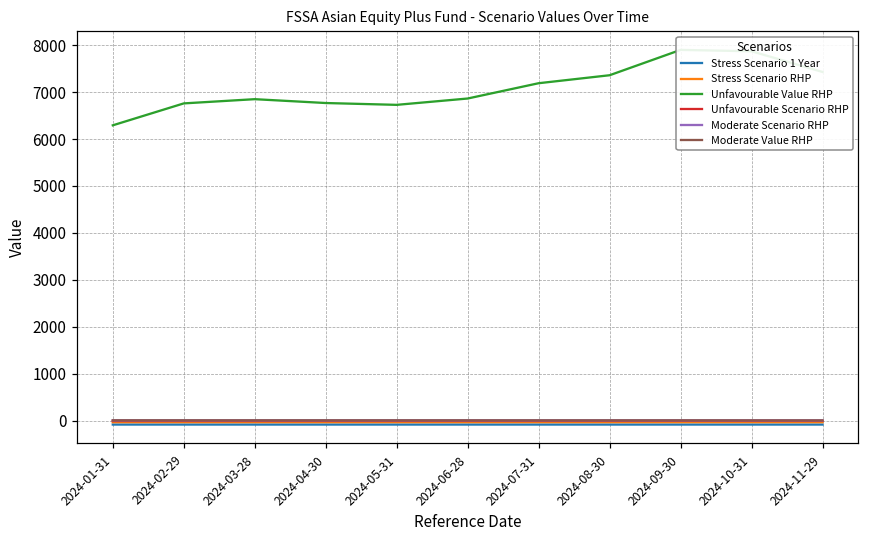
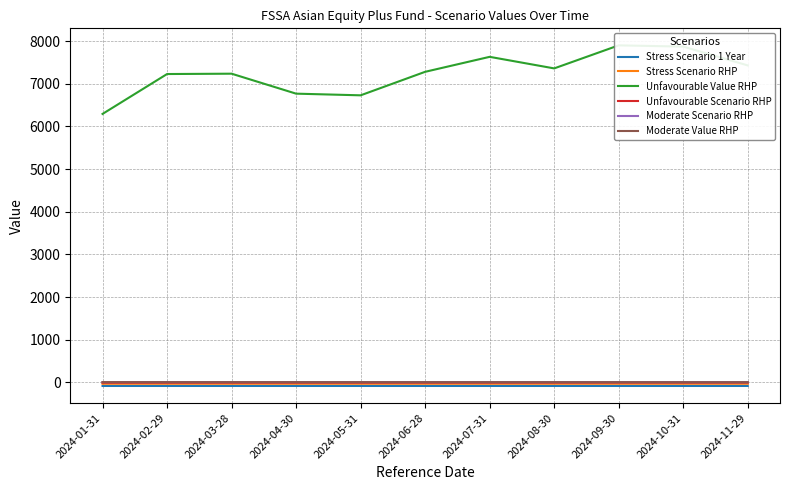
  {
    "Unfavourable Value RHP": {
      "2024-01-31": 6300,
-     "2024-02-29": 6800,
-     "2024-03-28": 6900,
+     "2024-02-29": 7200,
+     "2024-03-28": 7200,
      "2024-04-30": 6800,
      "2024-05-31": 6700,
-     "2024-06-28": 6900,
-     "2024-07-31": 7200,
+     "2024-06-28": 7300,
+     "2024-07-31": 7600,
      "2024-08-30": 7400
    }
  }
